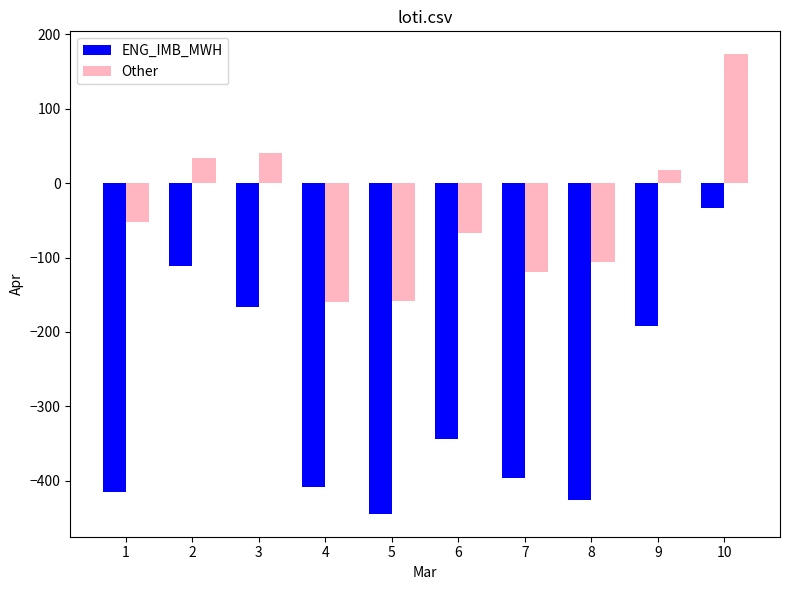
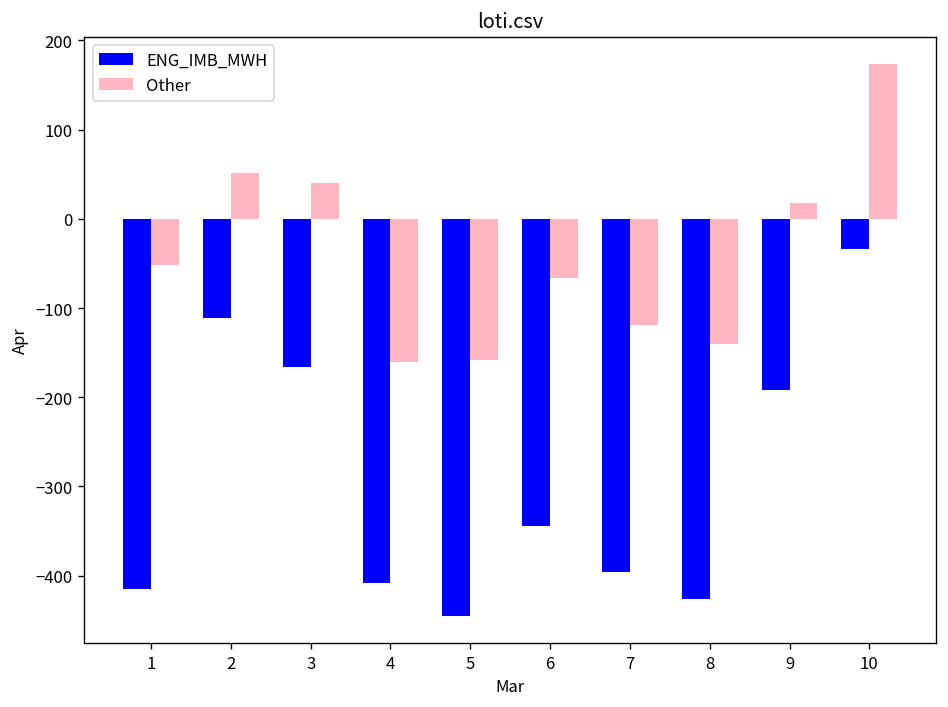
  {
    "ENG_IMB_MWH": {
      "1": -420,
      "2": -110,
      "3": -170,
      "4": -410,
      "5": -440,
      "6": -340,
      "7": -400,
      "8": -430,
      "9": -190,
      "10": -30
    },
    "Other": {
      "1": -50,
-     "2": 30,
+     "2": 50,
      "3": 40,
      "4": -160,
      "5": -160,
      "6": -70,
      "7": -120,
-     "8": -110,
+     "8": -140,
      "9": 20,
      "10": 170
    }
  }
